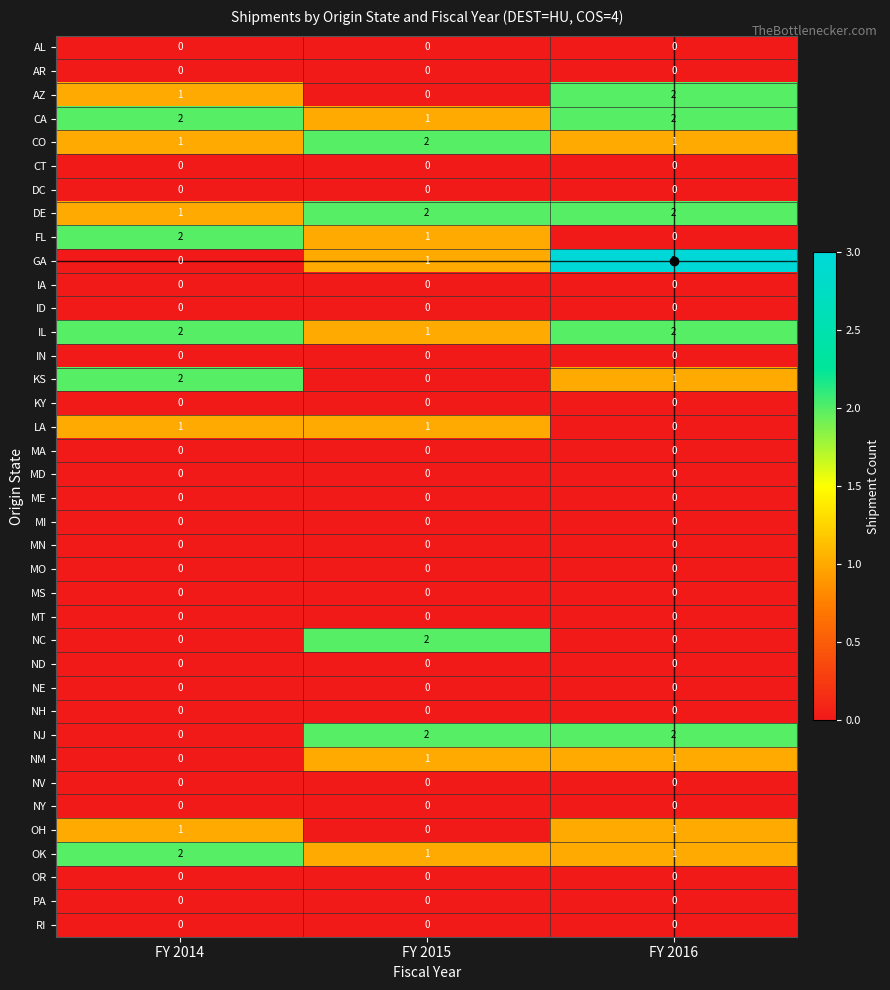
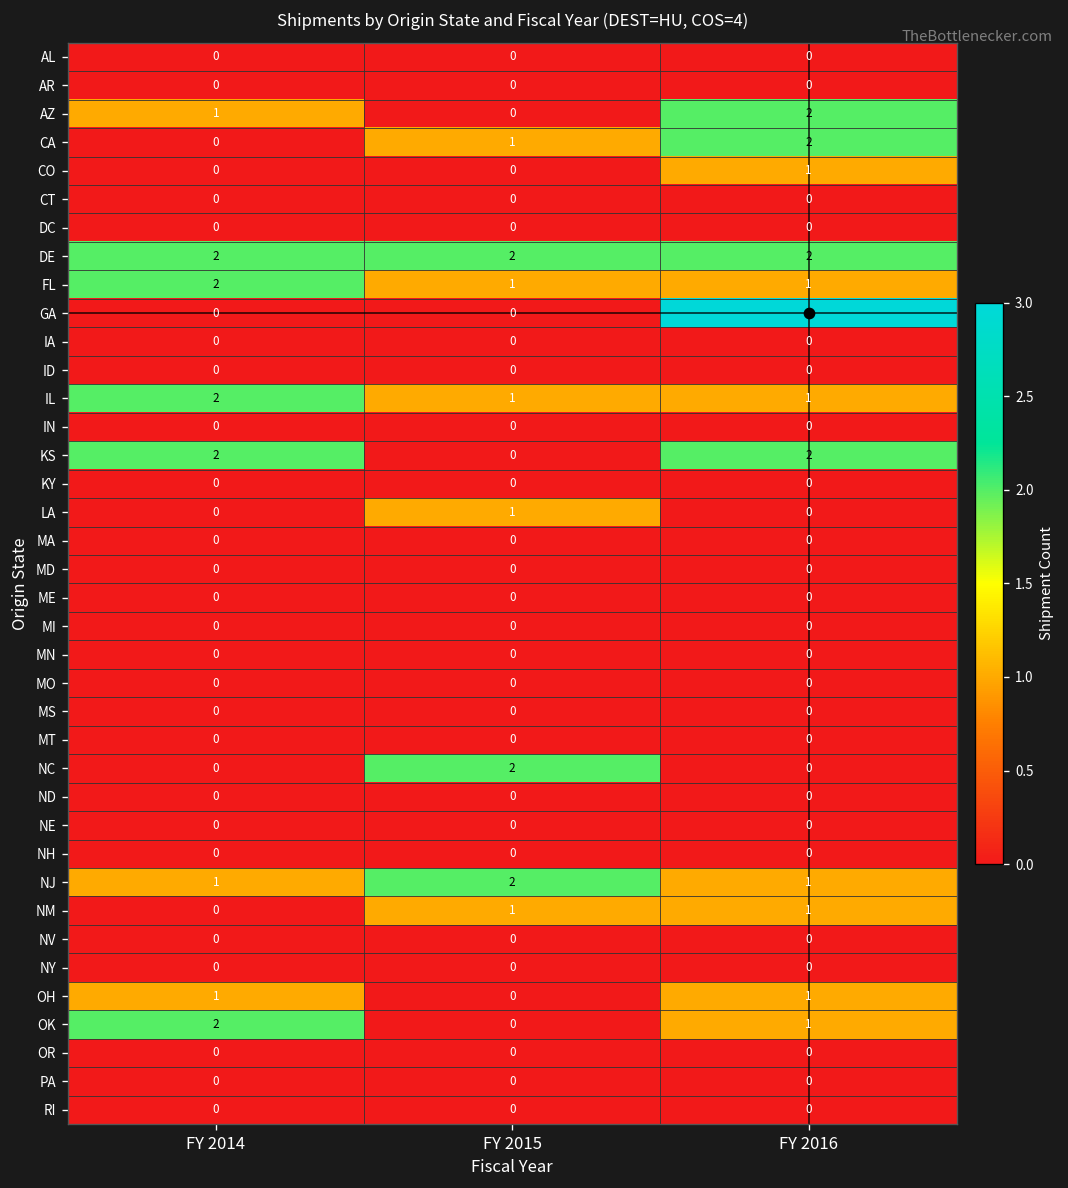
  {
    "AL": {
      "FY 2014": 0,
      "FY 2015": 0,
      "FY 2016": 0
    },
    "AR": {
      "FY 2014": 0,
      "FY 2015": 0,
      "FY 2016": 0
    },
    "AZ": {
      "FY 2014": 1,
      "FY 2015": 0,
      "FY 2016": 2
    },
    "CA": {
-     "FY 2014": 2,
+     "FY 2014": 0,
      "FY 2015": 1,
      "FY 2016": 2
    },
    "CO": {
-     "FY 2014": 1,
-     "FY 2015": 2,
+     "FY 2014": 0,
+     "FY 2015": 0,
      "FY 2016": 1
    },
    "CT": {
      "FY 2014": 0,
      "FY 2015": 0,
      "FY 2016": 0
    },
    "DC": {
      "FY 2014": 0,
      "FY 2015": 0,
      "FY 2016": 0
    },
    "DE": {
-     "FY 2014": 1,
+     "FY 2014": 2,
      "FY 2015": 2,
      "FY 2016": 2
    },
    "FL": {
      "FY 2014": 2,
      "FY 2015": 1,
-     "FY 2016": 0
+     "FY 2016": 1
    },
    "GA": {
      "FY 2014": 0,
-     "FY 2015": 1
+     "FY 2015": 0
    },
    "IA": {
      "FY 2014": 0,
      "FY 2015": 0,
      "FY 2016": 0
    },
    "ID": {
      "FY 2014": 0,
      "FY 2015": 0,
      "FY 2016": 0
    },
    "IL": {
      "FY 2014": 2,
      "FY 2015": 1,
-     "FY 2016": 2
+     "FY 2016": 1
    },
    "IN": {
      "FY 2014": 0,
      "FY 2015": 0,
      "FY 2016": 0
    },
    "KS": {
      "FY 2014": 2,
      "FY 2015": 0,
-     "FY 2016": 1
+     "FY 2016": 2
    },
    "KY": {
      "FY 2014": 0,
      "FY 2015": 0,
      "FY 2016": 0
    },
    "LA": {
-     "FY 2014": 1,
+     "FY 2014": 0,
      "FY 2015": 1,
      "FY 2016": 0
    },
    "MA": {
      "FY 2014": 0,
      "FY 2015": 0,
      "FY 2016": 0
    },
    "MD": {
      "FY 2014": 0,
      "FY 2015": 0,
      "FY 2016": 0
    },
    "ME": {
      "FY 2014": 0,
      "FY 2015": 0,
      "FY 2016": 0
    },
    "MI": {
      "FY 2014": 0,
      "FY 2015": 0,
      "FY 2016": 0
    },
    "MN": {
      "FY 2014": 0,
      "FY 2015": 0,
      "FY 2016": 0
    },
    "MO": {
      "FY 2014": 0,
      "FY 2015": 0,
      "FY 2016": 0
    },
    "MS": {
      "FY 2014": 0,
      "FY 2015": 0,
      "FY 2016": 0
    },
    "MT": {
      "FY 2014": 0,
      "FY 2015": 0,
      "FY 2016": 0
    },
    "NC": {
      "FY 2014": 0,
      "FY 2015": 2,
      "FY 2016": 0
    },
    "ND": {
      "FY 2014": 0,
      "FY 2015": 0,
      "FY 2016": 0
    },
    "NE": {
      "FY 2014": 0,
      "FY 2015": 0,
      "FY 2016": 0
    },
    "NH": {
      "FY 2014": 0,
      "FY 2015": 0,
      "FY 2016": 0
    },
    "NJ": {
-     "FY 2014": 0,
+     "FY 2014": 1,
      "FY 2015": 2,
-     "FY 2016": 2
+     "FY 2016": 1
    },
    "NM": {
      "FY 2014": 0,
      "FY 2015": 1,
      "FY 2016": 1
    },
    "NV": {
      "FY 2014": 0,
      "FY 2015": 0,
      "FY 2016": 0
    },
    "NY": {
      "FY 2014": 0,
      "FY 2015": 0,
      "FY 2016": 0
    },
    "OH": {
      "FY 2014": 1,
      "FY 2015": 0,
      "FY 2016": 1
    },
    "OK": {
      "FY 2014": 2,
-     "FY 2015": 1,
+     "FY 2015": 0,
      "FY 2016": 1
    },
    "OR": {
      "FY 2014": 0,
      "FY 2015": 0,
      "FY 2016": 0
    },
    "PA": {
      "FY 2014": 0,
      "FY 2015": 0,
      "FY 2016": 0
    },
    "RI": {
      "FY 2014": 0,
      "FY 2015": 0,
      "FY 2016": 0
    }
  }
